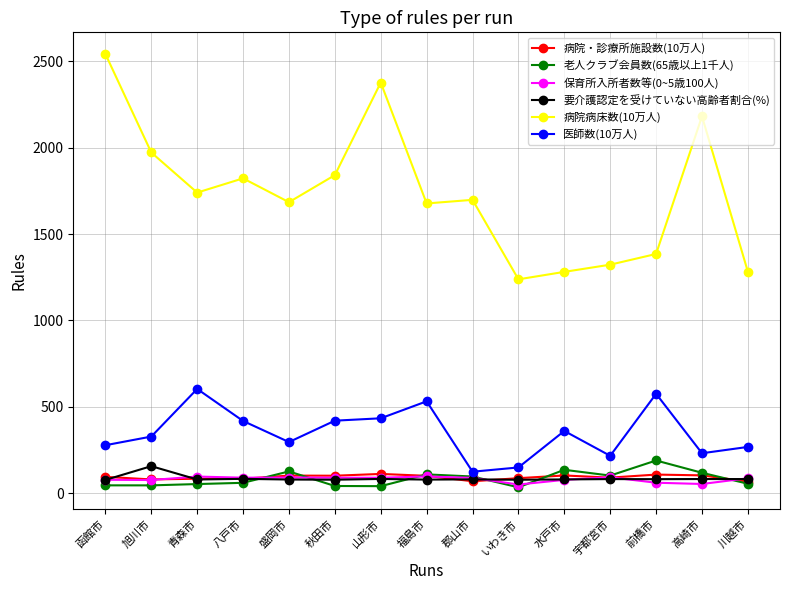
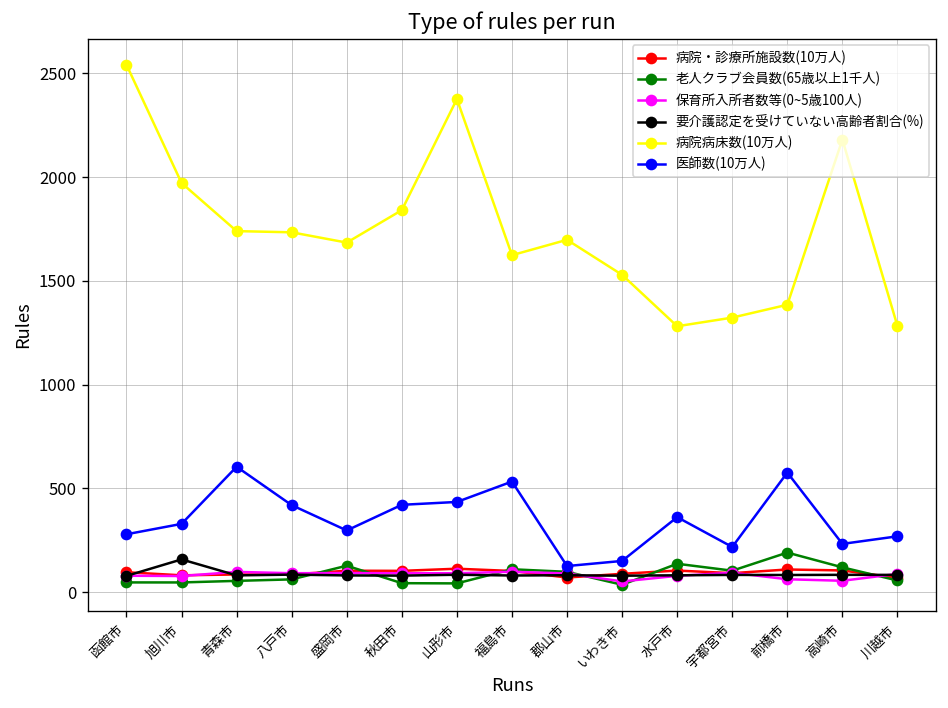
  {
    "病院・診療所施設数(10万人)": {
      "函館市": 100,
      "山形市": 110,
      "水戸市": 100,
      "前橋市": 110,
      "高崎市": 100
    },
    "老人クラブ会員数(65歳以上1千人)": {
      "函館市": 50,
      "旭川市": 50,
      "青森市": 50,
      "八戸市": 60,
      "盛岡市": 130,
      "秋田市": 40,
      "山形市": 40,
      "いわき市": 40,
      "水戸市": 140,
      "前橋市": 190,
      "高崎市": 120
    },
    "保育所入所者数等(0~5歳100人)": {
      "いわき市": 50,
      "前橋市": 60,
      "高崎市": 50
    },
    "要介護認定を受けていない高齢者割合(%)": {
      "旭川市": 160,
      "福島市": 80,
      "前橋市": 80,
      "高崎市": 80
    },
    "病院病床数(10万人)": {
      "函館市": 2540,
      "旭川市": 1970,
      "青森市": 1740,
-     "八戸市": 1820,
+     "八戸市": 1730,
      "盛岡市": 1680,
      "秋田市": 1840,
      "山形市": 2380,
-     "福島市": 1680,
+     "福島市": 1620,
      "郡山市": 1700,
-     "いわき市": 1240,
+     "いわき市": 1530,
      "水戸市": 1280,
      "宇都宮市": 1320,
      "前橋市": 1380,
      "川越市": 1280
    },
    "医師数(10万人)": {
      "函館市": 280,
      "旭川市": 330,
      "青森市": 600,
      "八戸市": 420,
      "盛岡市": 300,
      "秋田市": 420,
      "山形市": 430,
      "福島市": 530,
      "郡山市": 130,
      "いわき市": 150,
      "水戸市": 360,
      "宇都宮市": 220,
      "前橋市": 580,
      "高崎市": 230,
      "川越市": 270
    }
  }
